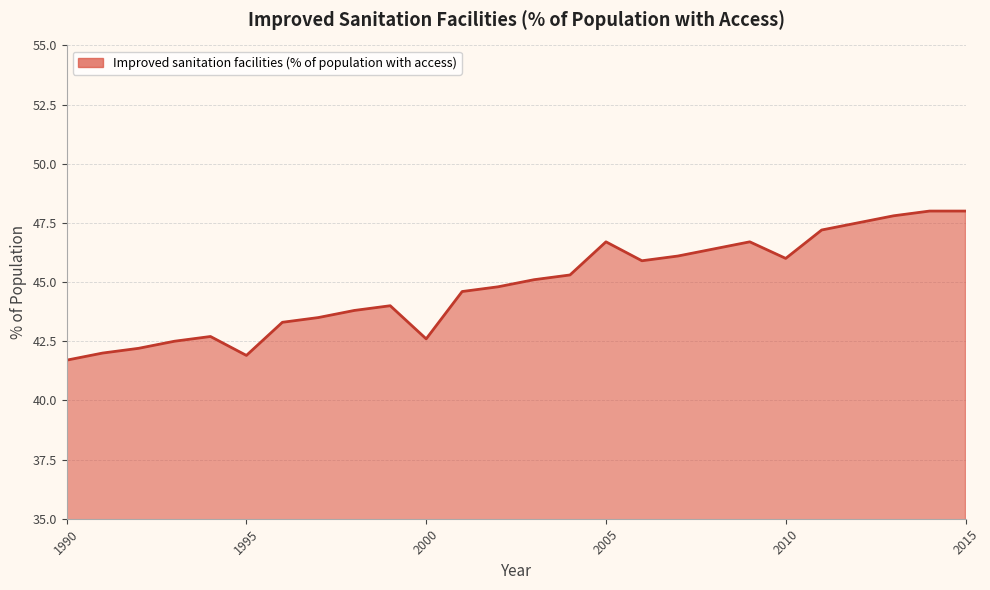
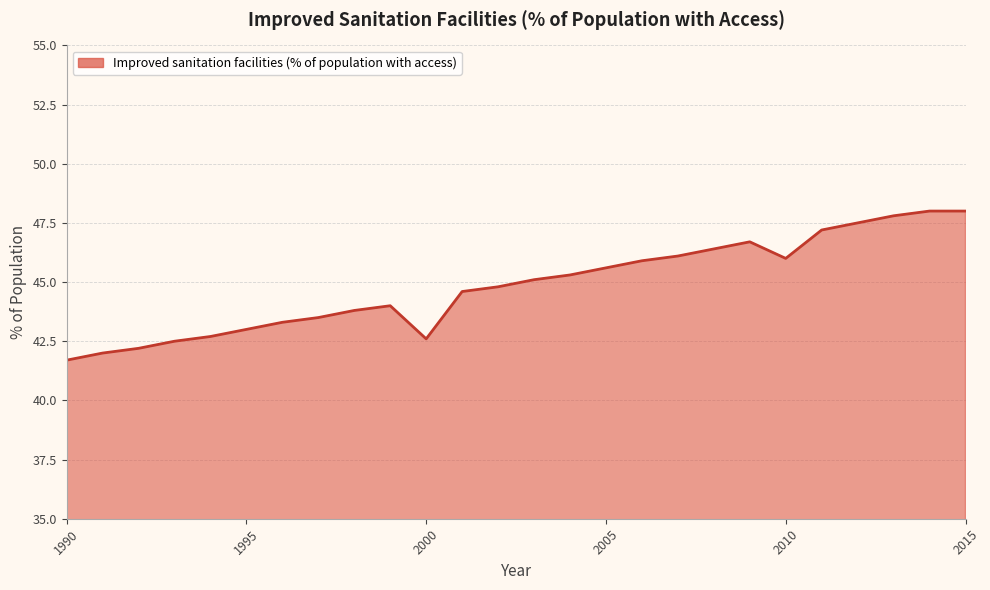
  {
    "1990": 41.7,
-   "1995": 41.9,
+   "1995": 43.0,
    "2000": 42.6,
-   "2005": 46.7,
+   "2005": 45.6,
    "2010": 46.0,
    "2015": 48.0
  }
